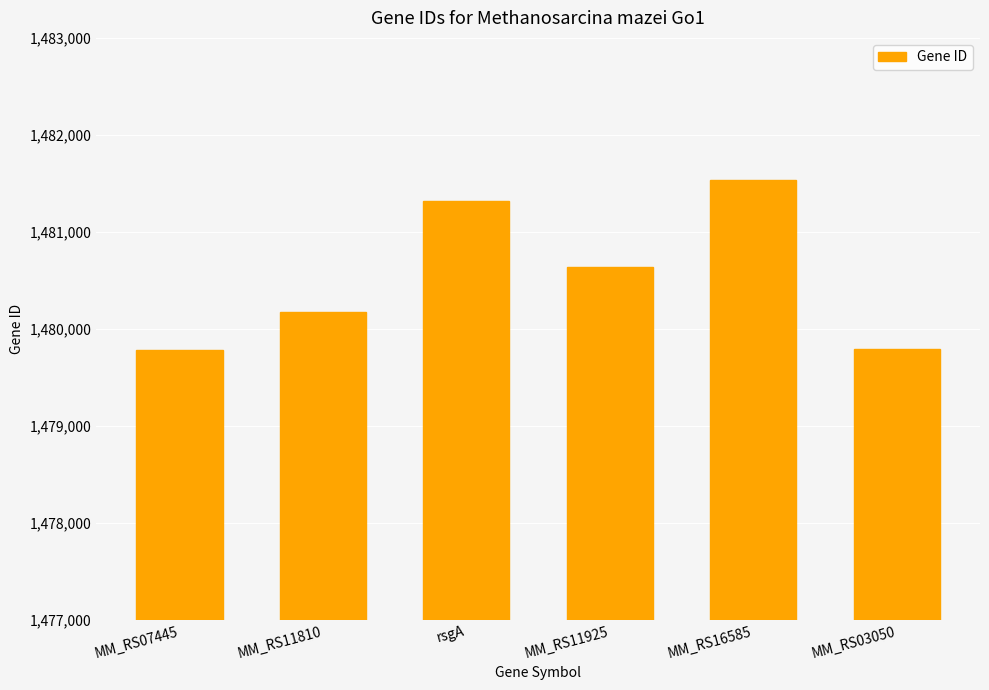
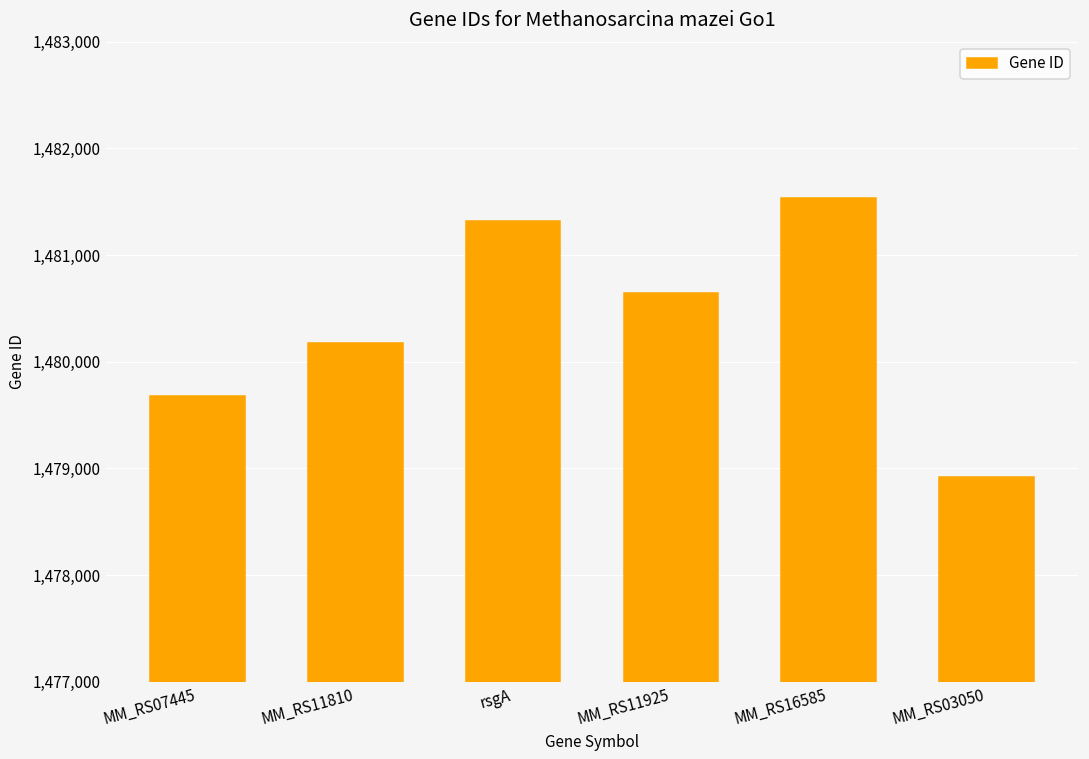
  {
-   "MM_RS07445": "1,479,800",
+   "MM_RS07445": "1,479,700",
    "MM_RS11810": "1,480,200",
    "rsgA": "1,481,300",
    "MM_RS11925": "1,480,600",
    "MM_RS16585": "1,481,500",
-   "MM_RS03050": "1,479,800"
+   "MM_RS03050": "1,478,900"
  }
